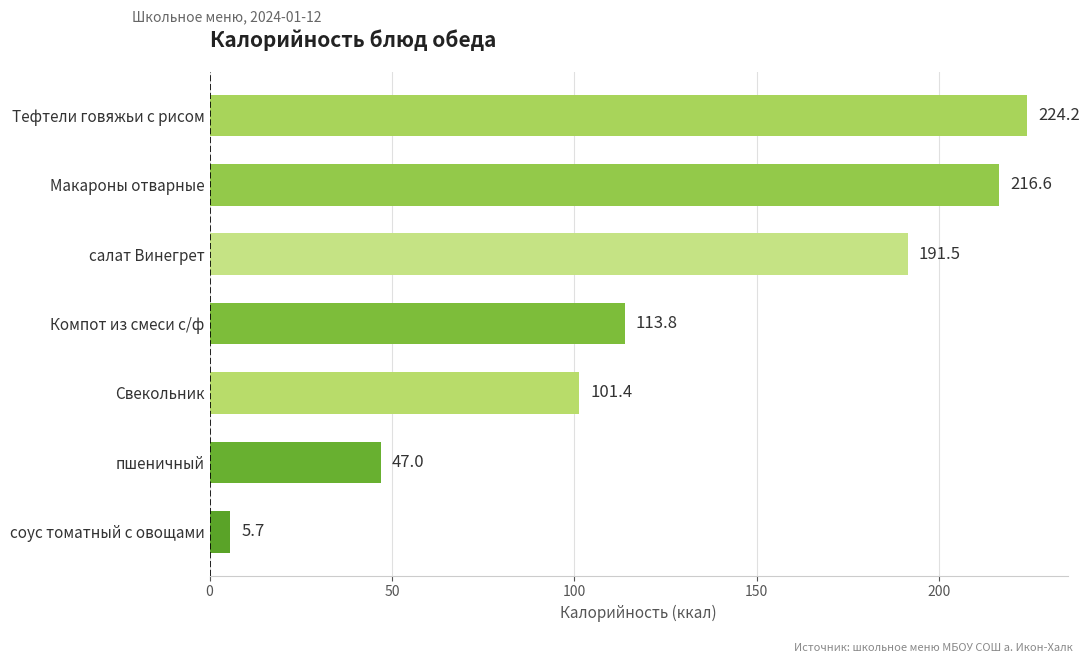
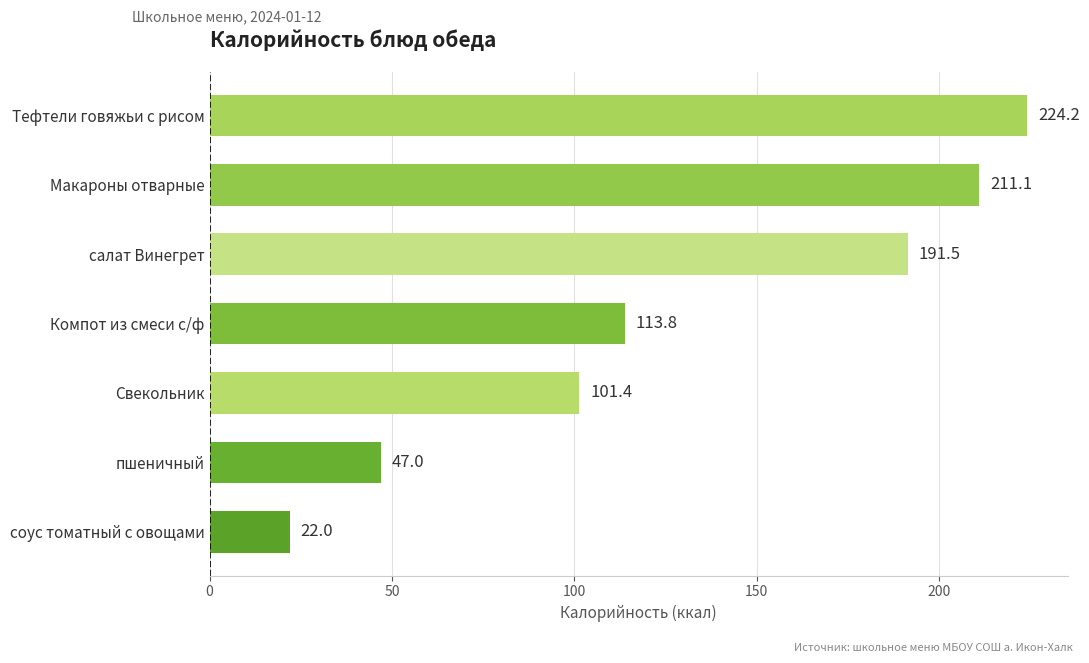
  {
    "Тефтели говяжьи с рисом": 224.2,
-   "Макароны отварные": 216.6,
+   "Макароны отварные": 211.1,
    "салат Винегрет": 191.5,
    "Компот из смеси с/ф": 113.8,
    "Свекольник": 101.4,
    "пшеничный": 47.0,
-   "соус томатный с овощами": 5.7
+   "соус томатный с овощами": 22.0
  }
